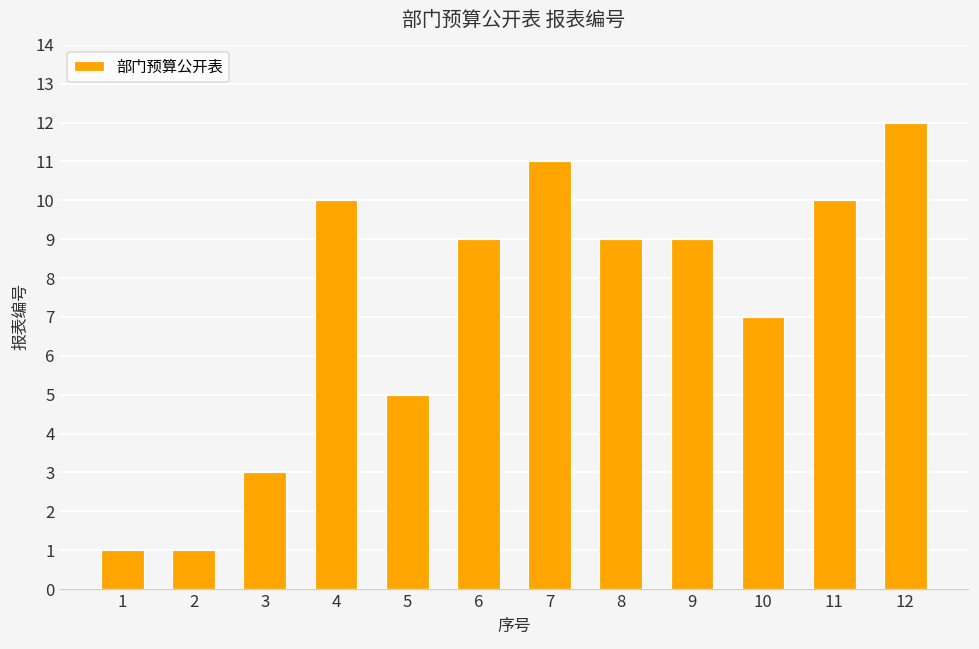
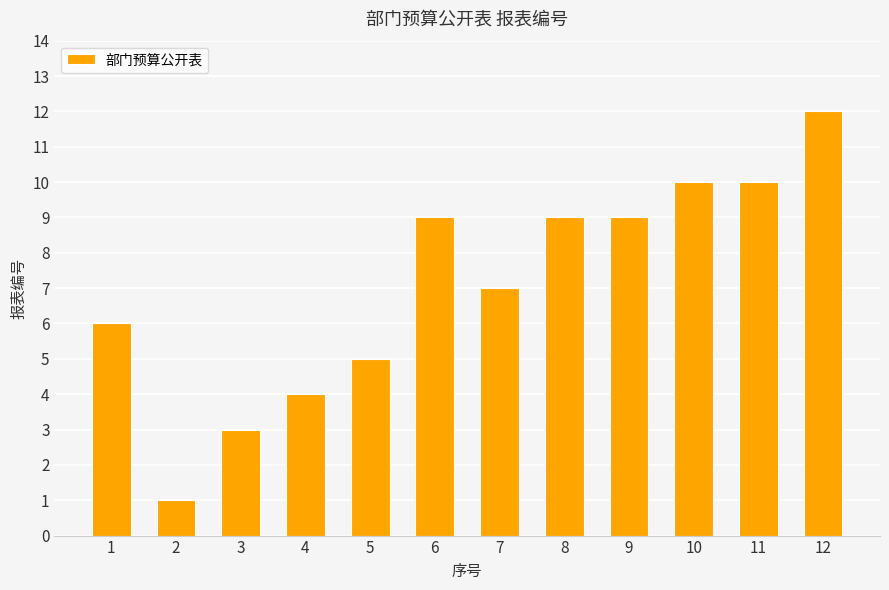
  {
-   "1": 1,
+   "1": 6,
    "2": 1,
    "3": 3,
-   "4": 10,
+   "4": 4,
    "5": 5,
    "6": 9,
-   "7": 11,
+   "7": 7,
    "8": 9,
    "9": 9,
-   "10": 7,
+   "10": 10,
    "11": 10,
    "12": 12
  }
